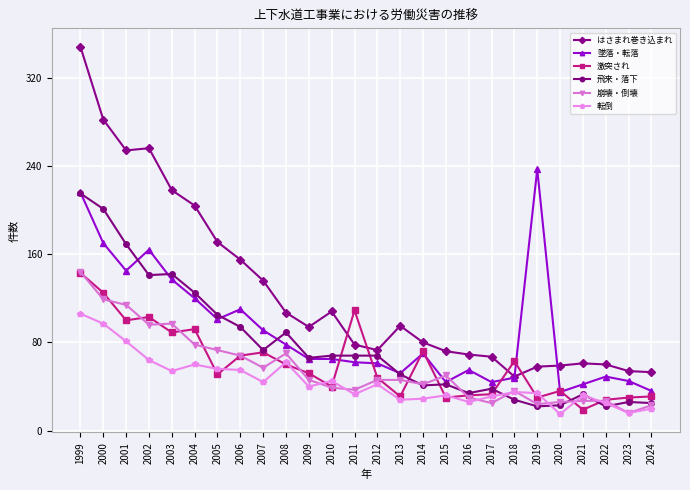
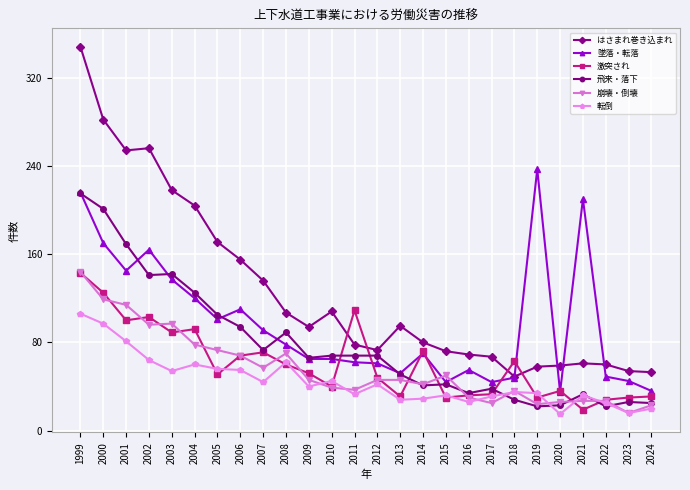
  {
    "墜落・転落": {
      "2000": 170,
      "2001": 145,
      "2002": 164,
      "2003": 137,
      "2004": 120,
      "2005": 101,
      "2006": 110,
      "2007": 91,
      "2008": 78,
      "2010": 65,
      "2011": 62,
      "2012": 61,
      "2016": 55,
      "2017": 44,
      "2019": 237,
-     "2021": 42,
+     "2021": 210,
      "2022": 49,
      "2023": 45,
      "2024": 36
    },
    "激突され": {
      "2000": 125,
      "2001": 100,
      "2002": 103,
      "2003": 89,
      "2004": 92,
      "2005": 51,
      "2009": 52,
      "2011": 109,
      "2013": 31,
      "2018": 63,
      "2019": 30,
      "2021": 19,
      "2023": 30,
      "2024": 31
    }
  }
